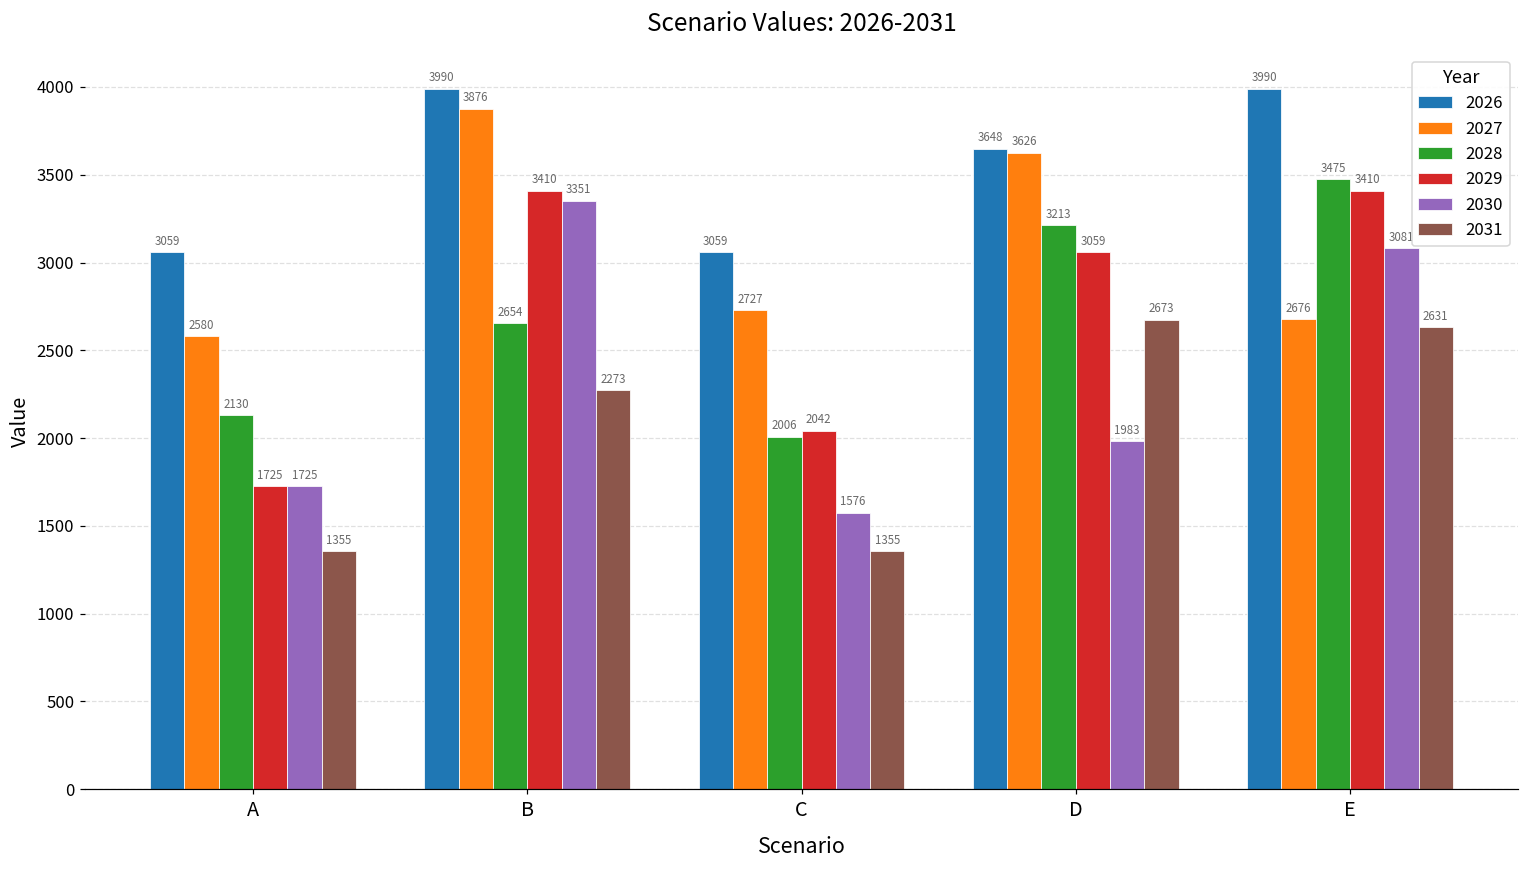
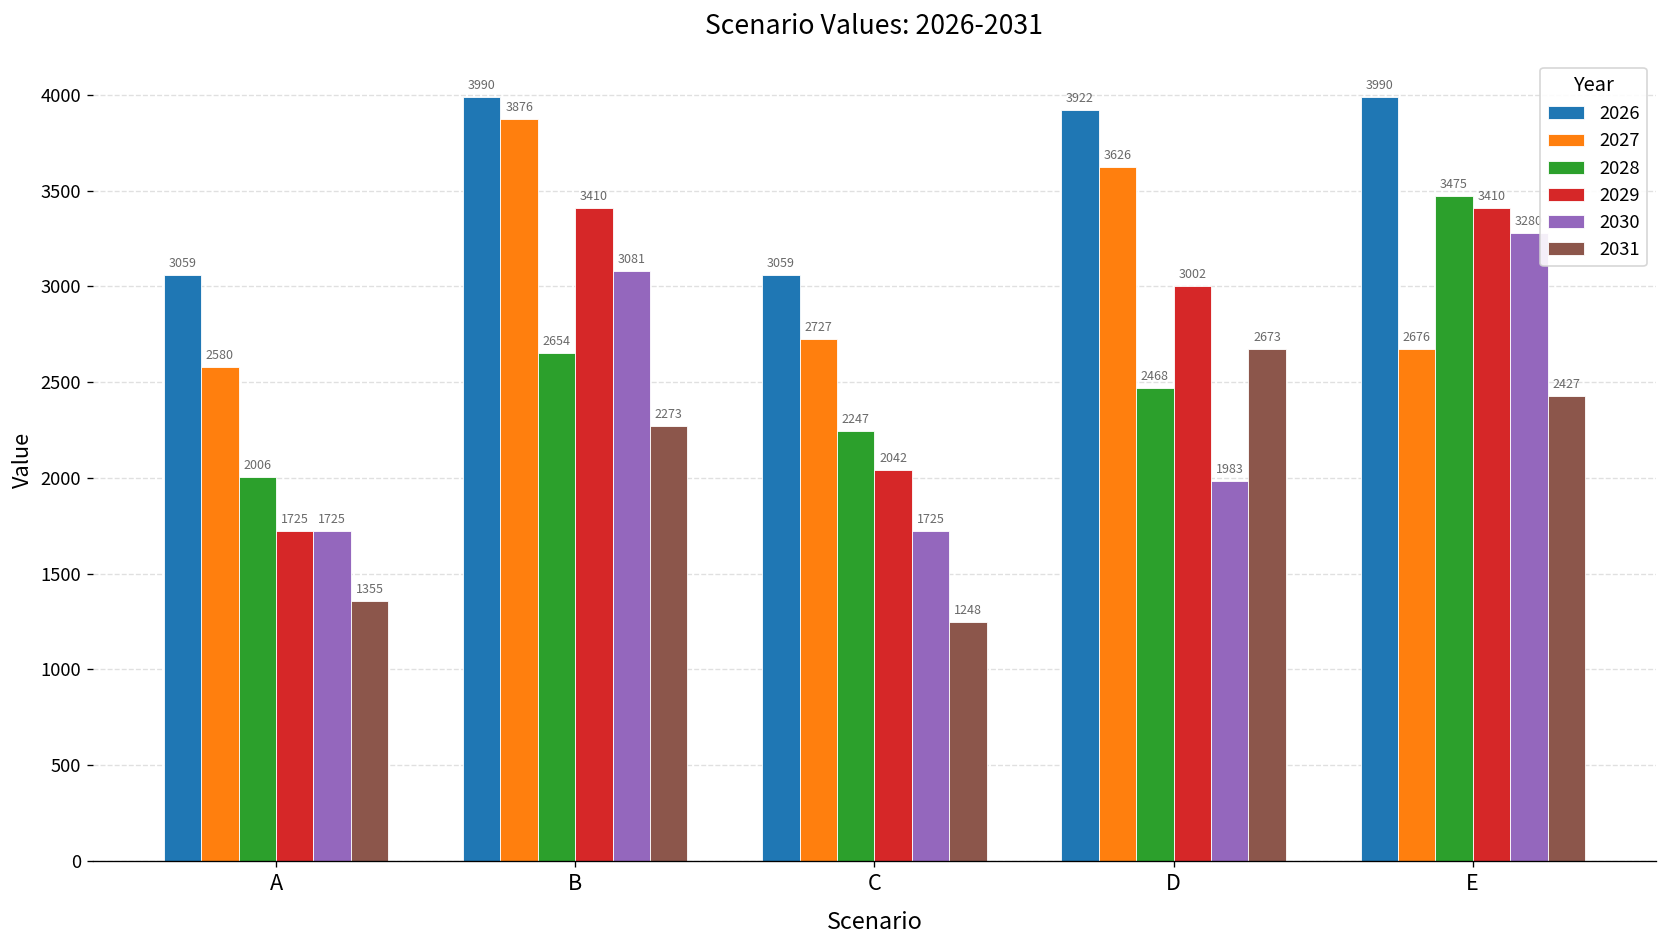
  {
    "2026": {
      "A": 3059,
      "B": 3990,
      "C": 3059,
-     "D": 3648,
+     "D": 3922,
      "E": 3990
    },
    "2027": {
      "A": 2580,
      "B": 3876,
      "C": 2727,
      "D": 3626,
      "E": 2676
    },
    "2028": {
-     "A": 2130,
+     "A": 2006,
      "B": 2654,
-     "C": 2006,
-     "D": 3213,
+     "C": 2247,
+     "D": 2468,
      "E": 3475
    },
    "2029": {
      "A": 1725,
      "B": 3410,
      "C": 2042,
-     "D": 3059,
+     "D": 3002,
      "E": 3410
    },
    "2030": {
      "A": 1725,
-     "B": 3351,
-     "C": 1576,
+     "B": 3081,
+     "C": 1725,
      "D": 1983,
-     "E": 3081
+     "E": 3280
    },
    "2031": {
      "A": 1355,
      "B": 2273,
-     "C": 1355,
+     "C": 1248,
      "D": 2673,
-     "E": 2631
+     "E": 2427
    }
  }
